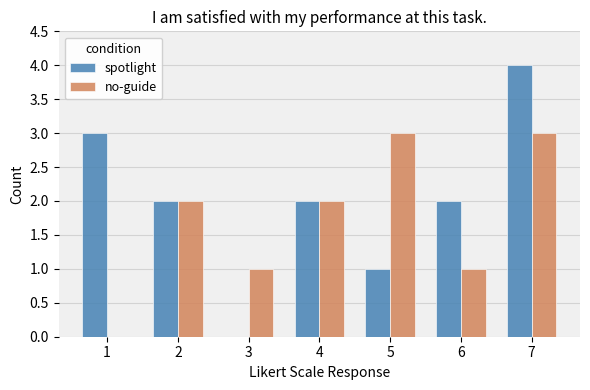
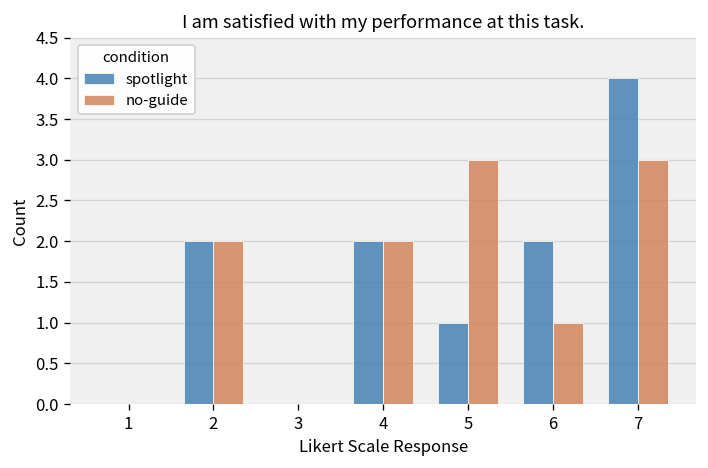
  {
    "spotlight": {
-     "1": 3,
+     "1": 0,
      "2": 2,
      "3": 0,
      "4": 2,
      "5": 1,
      "6": 2,
      "7": 4
    },
    "no-guide": {
      "1": 0,
      "2": 2,
-     "3": 1,
+     "3": 0,
      "4": 2,
      "5": 3,
      "6": 1,
      "7": 3
    }
  }
